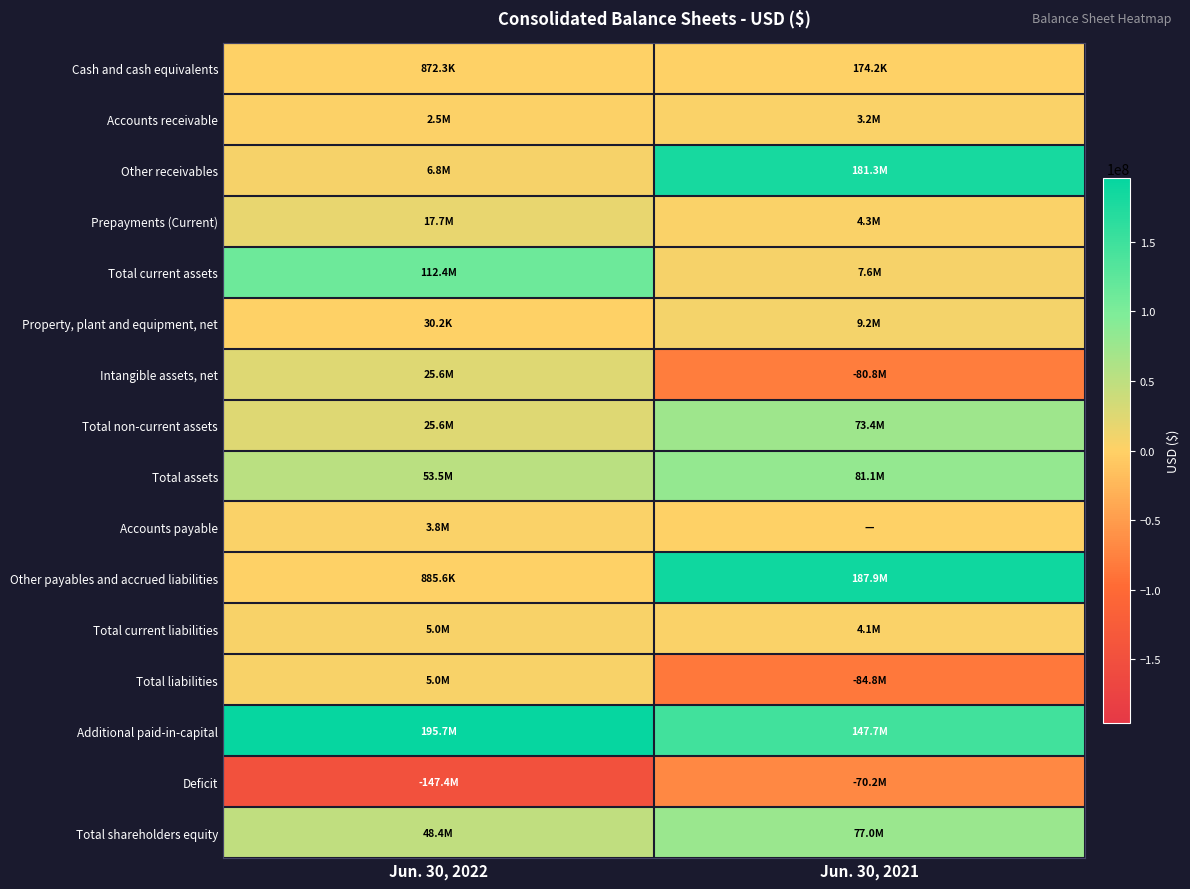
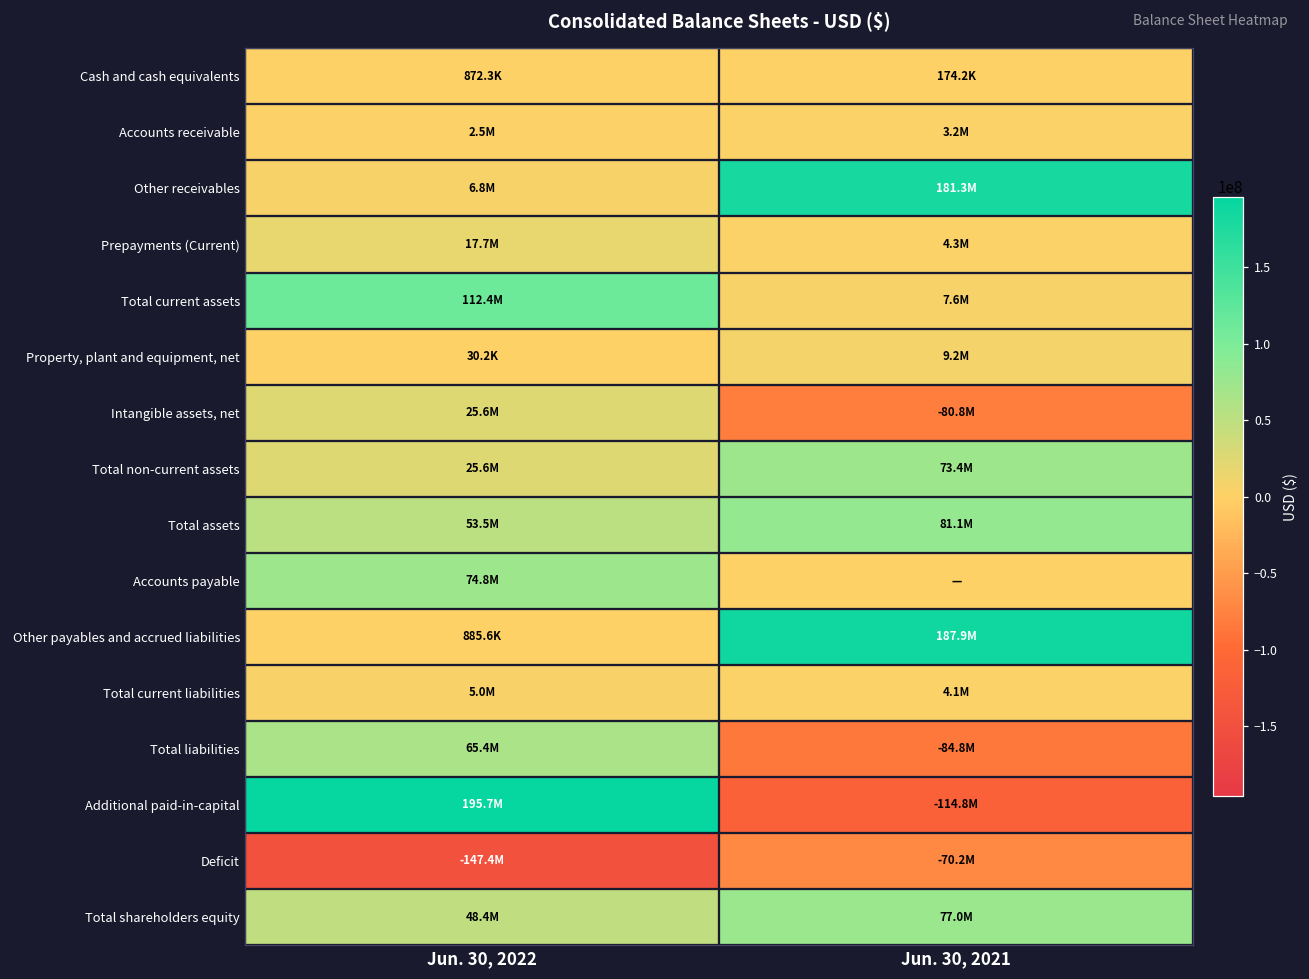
  {
    "Cash and cash equivalents": {
      "Jun. 30, 2022": "872.3K",
      "Jun. 30, 2021": "174.2K"
    },
    "Accounts receivable": {
      "Jun. 30, 2022": "2.5M",
      "Jun. 30, 2021": "3.2M"
    },
    "Other receivables": {
      "Jun. 30, 2022": "6.8M",
      "Jun. 30, 2021": "181.3M"
    },
    "Prepayments (Current)": {
      "Jun. 30, 2022": "17.7M",
      "Jun. 30, 2021": "4.3M"
    },
    "Total current assets": {
      "Jun. 30, 2022": "112.4M",
      "Jun. 30, 2021": "7.6M"
    },
    "Property, plant and equipment, net": {
      "Jun. 30, 2022": "30.2K",
      "Jun. 30, 2021": "9.2M"
    },
    "Intangible assets, net": {
      "Jun. 30, 2022": "25.6M",
      "Jun. 30, 2021": "-80.8M"
    },
    "Total non-current assets": {
      "Jun. 30, 2022": "25.6M",
      "Jun. 30, 2021": "73.4M"
    },
    "Total assets": {
      "Jun. 30, 2022": "53.5M",
      "Jun. 30, 2021": "81.1M"
    },
    "Accounts payable": {
-     "Jun. 30, 2022": "3.8M"
+     "Jun. 30, 2022": "74.8M"
    },
    "Other payables and accrued liabilities": {
      "Jun. 30, 2022": "885.6K",
      "Jun. 30, 2021": "187.9M"
    },
    "Total current liabilities": {
      "Jun. 30, 2022": "5.0M",
      "Jun. 30, 2021": "4.1M"
    },
    "Total liabilities": {
-     "Jun. 30, 2022": "5.0M",
+     "Jun. 30, 2022": "65.4M",
      "Jun. 30, 2021": "-84.8M"
    },
    "Additional paid-in-capital": {
      "Jun. 30, 2022": "195.7M",
-     "Jun. 30, 2021": "147.7M"
+     "Jun. 30, 2021": "-114.8M"
    },
    "Deficit": {
      "Jun. 30, 2022": "-147.4M",
      "Jun. 30, 2021": "-70.2M"
    },
    "Total shareholders equity": {
      "Jun. 30, 2022": "48.4M",
      "Jun. 30, 2021": "77.0M"
    }
  }
